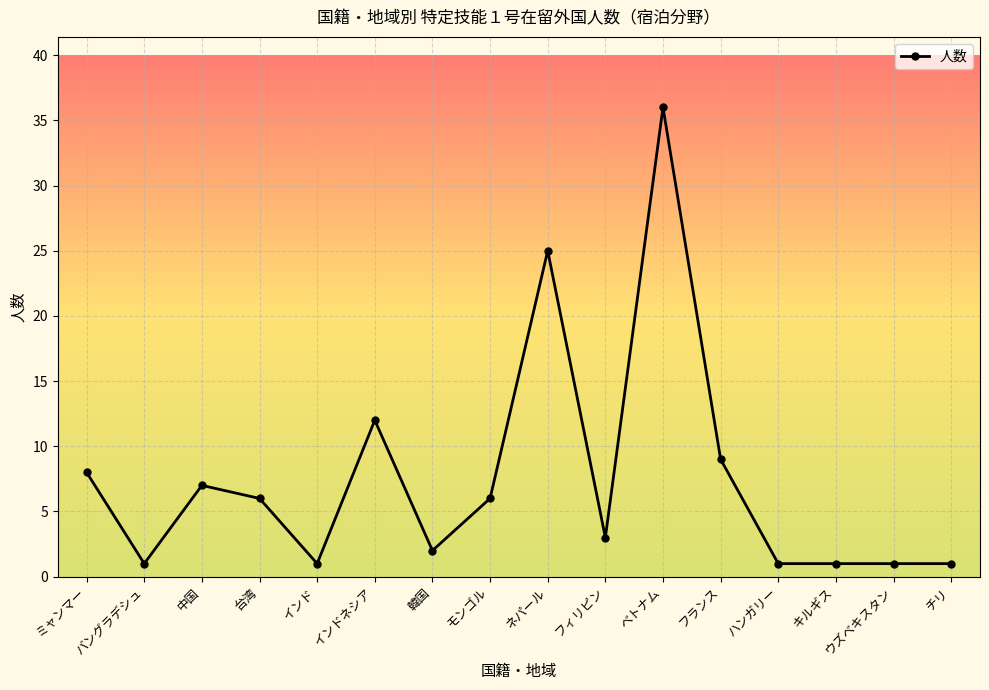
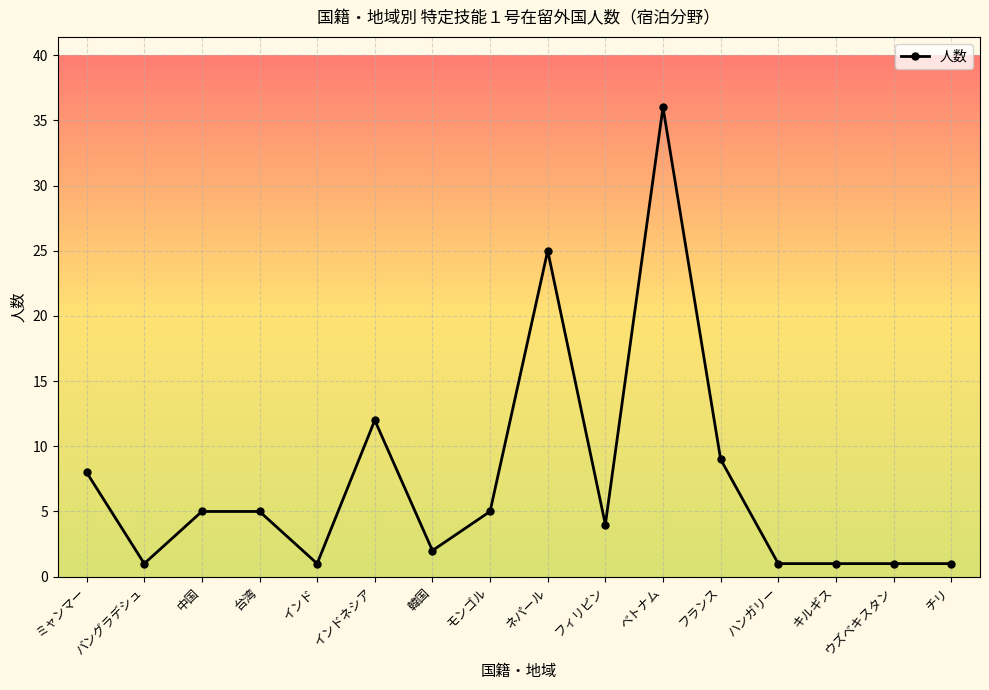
  {
    "ミャンマー": 8,
    "バングラデシュ": 1,
-   "中国": 7,
-   "台湾": 6,
+   "中国": 5,
+   "台湾": 5,
    "インド": 1,
    "インドネシア": 12,
    "韓国": 2,
-   "モンゴル": 6,
+   "モンゴル": 5,
    "ネパール": 25,
-   "フィリピン": 3,
+   "フィリピン": 4,
    "ベトナム": 36,
    "フランス": 9,
    "ハンガリー": 1,
    "キルギス": 1,
    "ウズベキスタン": 1,
    "チリ": 1
  }
